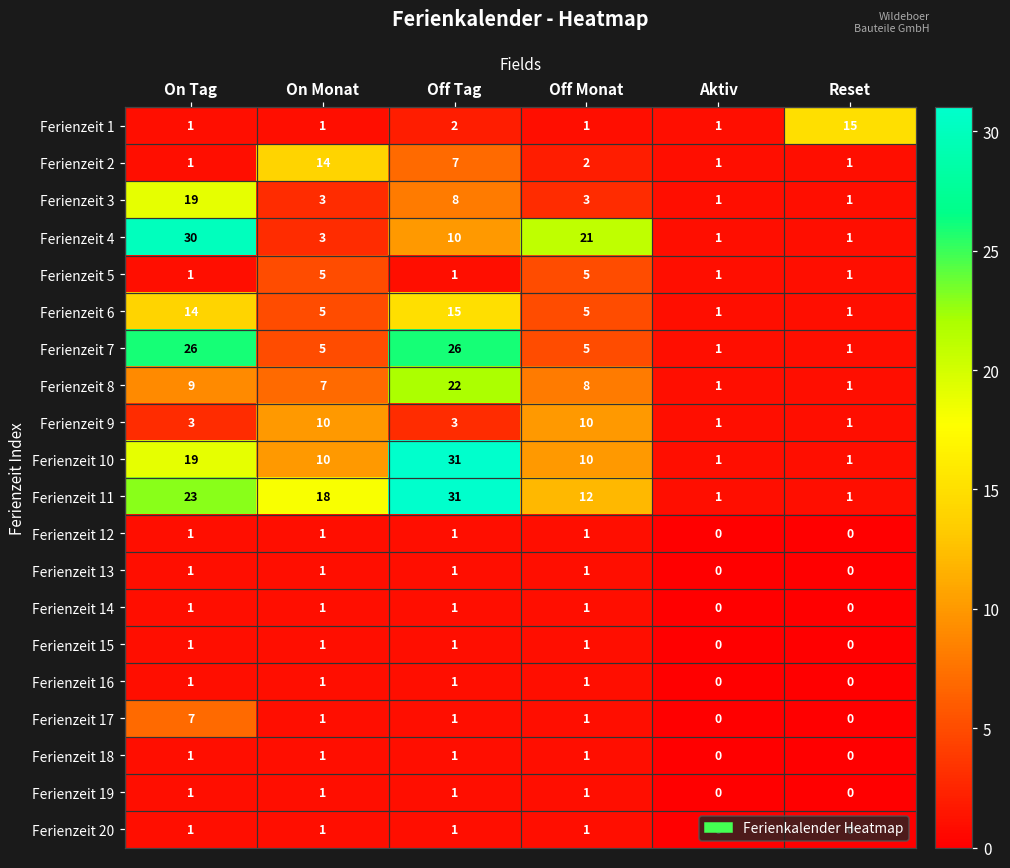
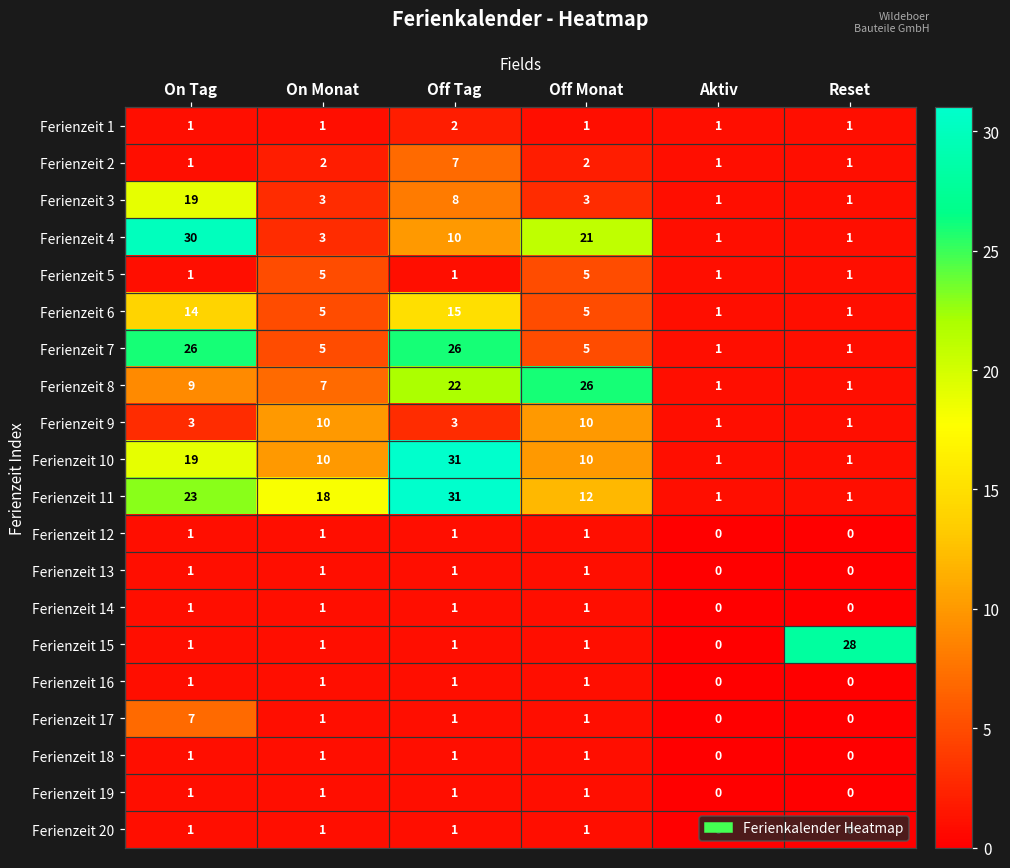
  {
    "Ferienzeit 1": {
      "On Tag": 1,
      "On Monat": 1,
      "Off Tag": 2,
      "Off Monat": 1,
      "Aktiv": 1,
-     "Reset": 15
+     "Reset": 1
    },
    "Ferienzeit 2": {
      "On Tag": 1,
-     "On Monat": 14,
+     "On Monat": 2,
      "Off Tag": 7,
      "Off Monat": 2,
      "Aktiv": 1,
      "Reset": 1
    },
    "Ferienzeit 3": {
      "On Tag": 19,
      "On Monat": 3,
      "Off Tag": 8,
      "Off Monat": 3,
      "Aktiv": 1,
      "Reset": 1
    },
    "Ferienzeit 4": {
      "On Tag": 30,
      "On Monat": 3,
      "Off Tag": 10,
      "Off Monat": 21,
      "Aktiv": 1,
      "Reset": 1
    },
    "Ferienzeit 5": {
      "On Tag": 1,
      "On Monat": 5,
      "Off Tag": 1,
      "Off Monat": 5,
      "Aktiv": 1,
      "Reset": 1
    },
    "Ferienzeit 6": {
      "On Tag": 14,
      "On Monat": 5,
      "Off Tag": 15,
      "Off Monat": 5,
      "Aktiv": 1,
      "Reset": 1
    },
    "Ferienzeit 7": {
      "On Tag": 26,
      "On Monat": 5,
      "Off Tag": 26,
      "Off Monat": 5,
      "Aktiv": 1,
      "Reset": 1
    },
    "Ferienzeit 8": {
      "On Tag": 9,
      "On Monat": 7,
      "Off Tag": 22,
-     "Off Monat": 8,
+     "Off Monat": 26,
      "Aktiv": 1,
      "Reset": 1
    },
    "Ferienzeit 9": {
      "On Tag": 3,
      "On Monat": 10,
      "Off Tag": 3,
      "Off Monat": 10,
      "Aktiv": 1,
      "Reset": 1
    },
    "Ferienzeit 10": {
      "On Tag": 19,
      "On Monat": 10,
      "Off Tag": 31,
      "Off Monat": 10,
      "Aktiv": 1,
      "Reset": 1
    },
    "Ferienzeit 11": {
      "On Tag": 23,
      "On Monat": 18,
      "Off Tag": 31,
      "Off Monat": 12,
      "Aktiv": 1,
      "Reset": 1
    },
    "Ferienzeit 12": {
      "On Tag": 1,
      "On Monat": 1,
      "Off Tag": 1,
      "Off Monat": 1,
      "Aktiv": 0,
      "Reset": 0
    },
    "Ferienzeit 13": {
      "On Tag": 1,
      "On Monat": 1,
      "Off Tag": 1,
      "Off Monat": 1,
      "Aktiv": 0,
      "Reset": 0
    },
    "Ferienzeit 14": {
      "On Tag": 1,
      "On Monat": 1,
      "Off Tag": 1,
      "Off Monat": 1,
      "Aktiv": 0,
      "Reset": 0
    },
    "Ferienzeit 15": {
      "On Tag": 1,
      "On Monat": 1,
      "Off Tag": 1,
      "Off Monat": 1,
      "Aktiv": 0,
-     "Reset": 0
+     "Reset": 28
    },
    "Ferienzeit 16": {
      "On Tag": 1,
      "On Monat": 1,
      "Off Tag": 1,
      "Off Monat": 1,
      "Aktiv": 0,
      "Reset": 0
    },
    "Ferienzeit 17": {
      "On Tag": 7,
      "On Monat": 1,
      "Off Tag": 1,
      "Off Monat": 1,
      "Aktiv": 0,
      "Reset": 0
    },
    "Ferienzeit 18": {
      "On Tag": 1,
      "On Monat": 1,
      "Off Tag": 1,
      "Off Monat": 1,
      "Aktiv": 0,
      "Reset": 0
    },
    "Ferienzeit 19": {
      "On Tag": 1,
      "On Monat": 1,
      "Off Tag": 1,
      "Off Monat": 1,
      "Aktiv": 0,
      "Reset": 0
    },
    "Ferienzeit 20": {
      "On Tag": 1,
      "On Monat": 1,
      "Off Tag": 1,
      "Off Monat": 1
    }
  }
